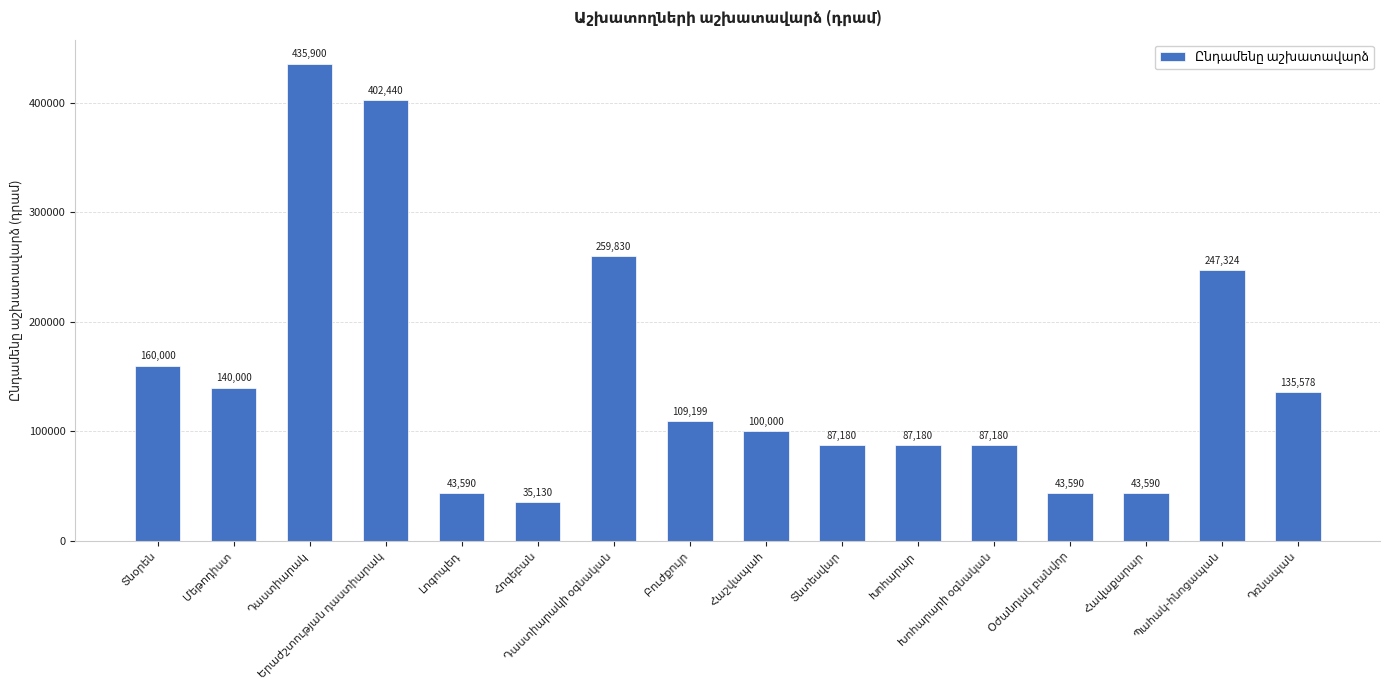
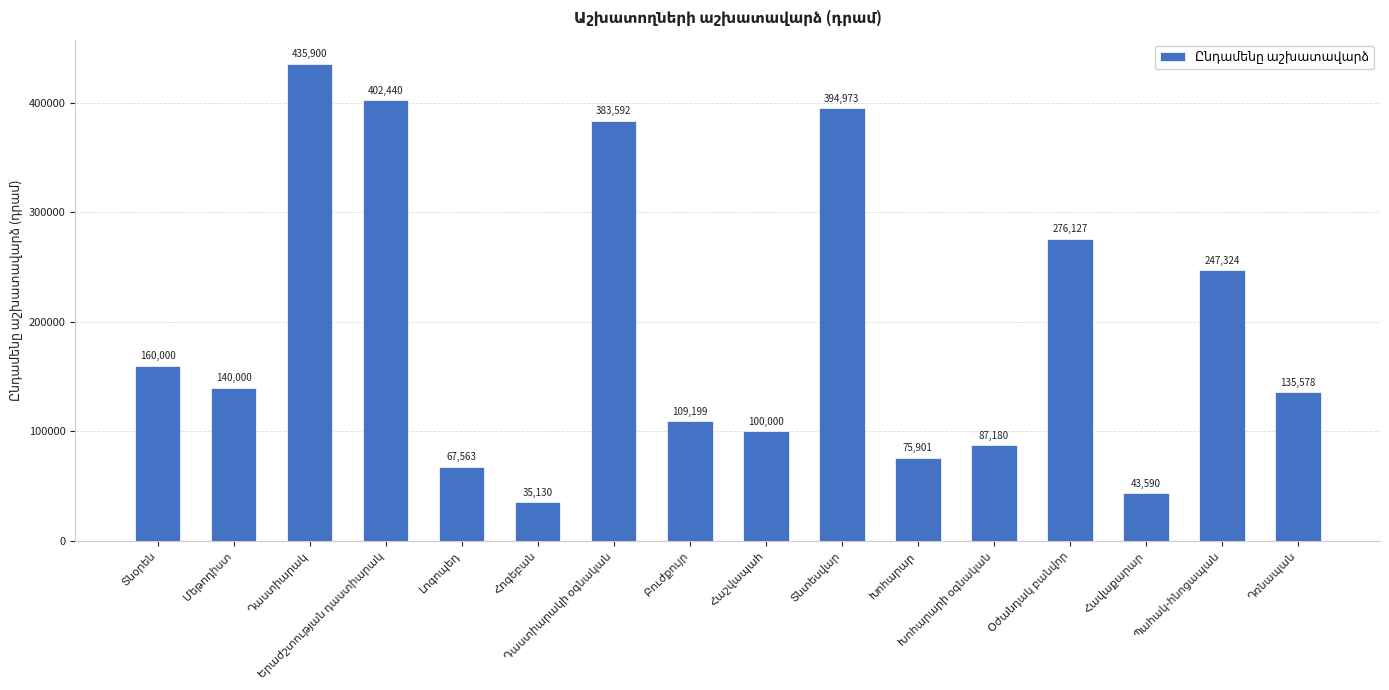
  {
    "Տնօրեն": "160,000",
    "Մեթոդիստ": "140,000",
    "Դաստիարակ": "435,900",
    "Երաժշտության դաստիարակ": "402,440",
-   "Լոգոպեդ": "43,590",
+   "Լոգոպեդ": "67,563",
    "Հոգեբան": "35,130",
-   "Դաստիարակի օգնական": "259,830",
+   "Դաստիարակի օգնական": "383,592",
    "Բուժքույր": "109,199",
    "Հաշվապահ": "100,000",
-   "Տնտեսվար": "87,180",
-   "Խոհարար": "87,180",
+   "Տնտեսվար": "394,973",
+   "Խոհարար": "75,901",
    "Խոհարարի օգնական": "87,180",
-   "Օժանդակ բանվոր": "43,590",
+   "Օժանդակ բանվոր": "276,127",
    "Հավաքարար": "43,590",
    "Պահակ-հնոցապան": "247,324",
    "Դռնապան": "135,578"
  }
